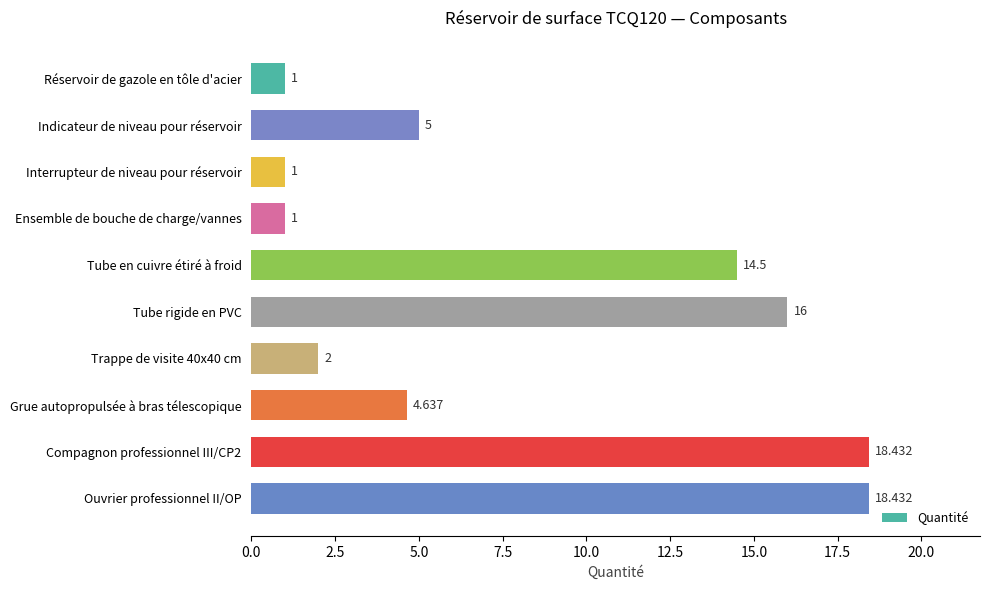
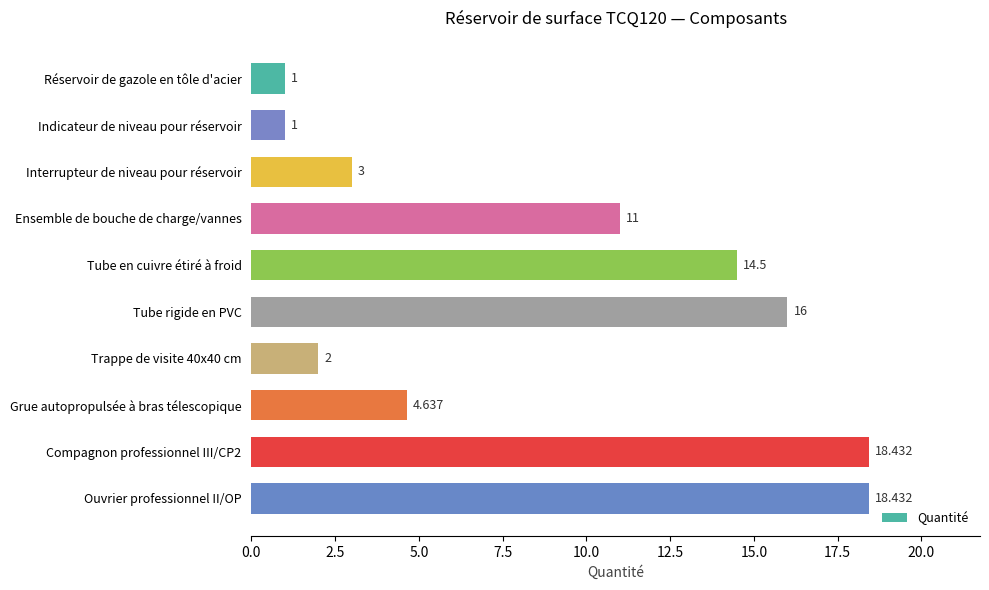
  {
    "Réservoir de gazole en tôle d'acier": 1,
-   "Indicateur de niveau pour réservoir": 5,
-   "Interrupteur de niveau pour réservoir": 1,
-   "Ensemble de bouche de charge/vannes": 1,
+   "Indicateur de niveau pour réservoir": 1,
+   "Interrupteur de niveau pour réservoir": 3,
+   "Ensemble de bouche de charge/vannes": 11,
    "Tube en cuivre étiré à froid": 14.5,
    "Tube rigide en PVC": 16,
    "Trappe de visite 40x40 cm": 2,
    "Grue autopropulsée à bras télescopique": 4.637,
    "Compagnon professionnel III/CP2": 18.432,
    "Ouvrier professionnel II/OP": 18.432
  }
